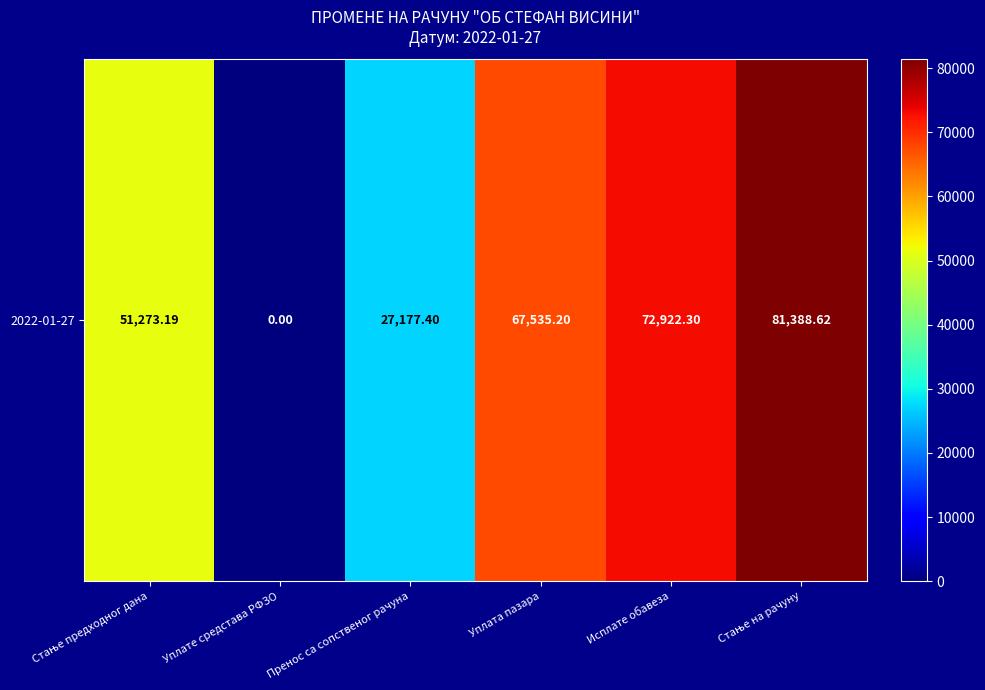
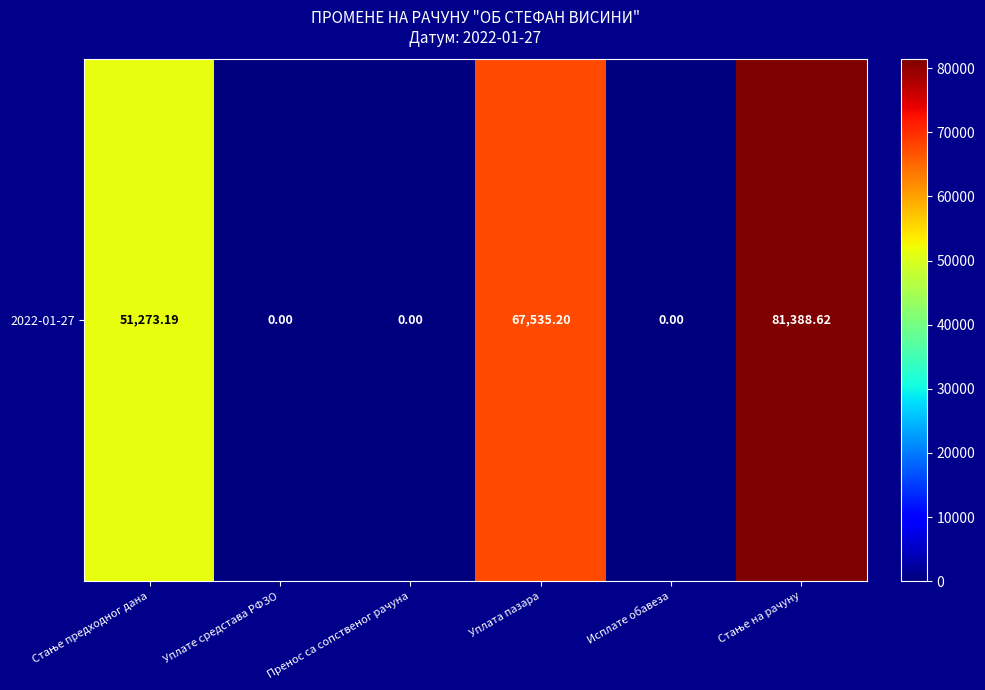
  {
    "2022-01-27": {
      "Стање предходног дана": "51,273.19",
      "Уплате средстава РФЗО": "0.00",
-     "Пренос са сопственог рачуна": "27,177.40",
+     "Пренос са сопственог рачуна": "0.00",
      "Уплата пазара": "67,535.20",
-     "Исплате обавеза": "72,922.30",
+     "Исплате обавеза": "0.00",
      "Стање на рачуну": "81,388.62"
    }
  }
